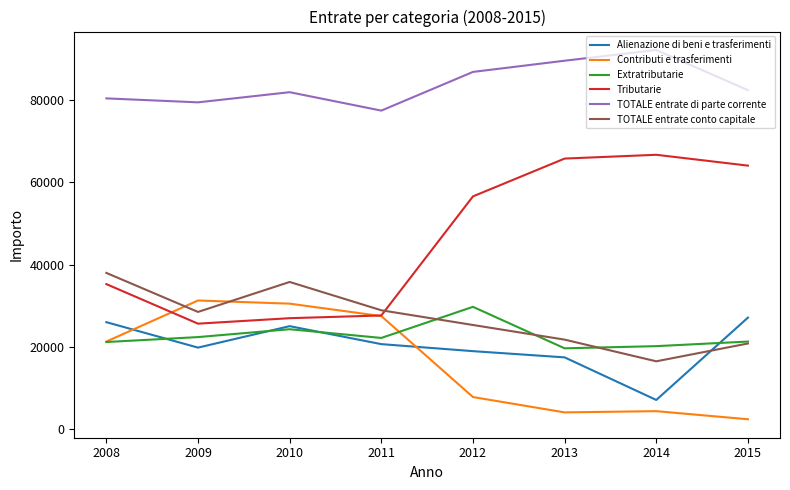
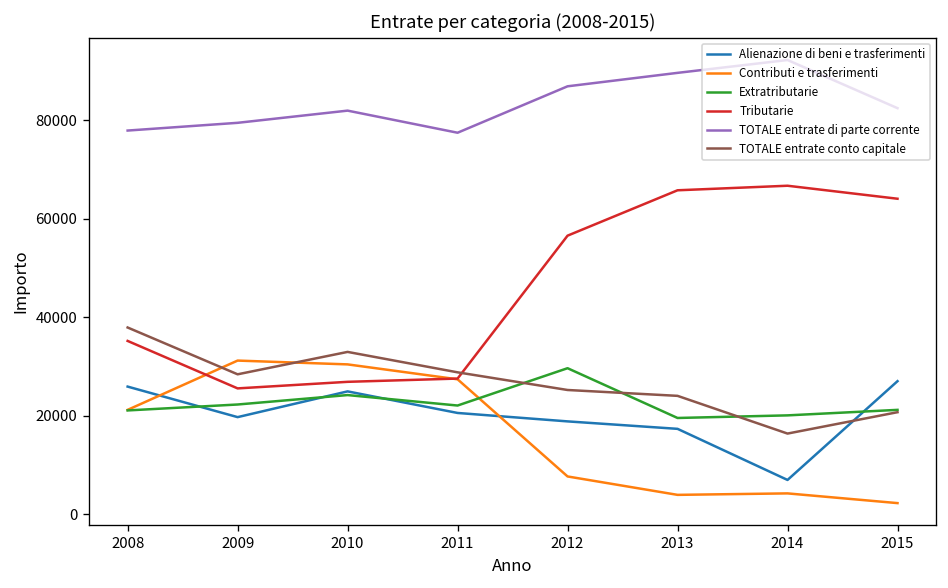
  {
    "Alienazione di beni e trasferimenti": {
      "2008": 26000,
      "2009": 20000,
      "2010": 25000,
      "2011": 21000,
      "2012": 19000,
      "2013": 17000,
      "2014": 7000,
      "2015": 27000
    },
    "Contributi e trasferimenti": {
      "2009": 31000,
      "2010": 30000,
      "2012": 8000,
      "2013": 4000,
      "2014": 4000,
      "2015": 2000
    },
    "Extratributarie": {
      "2009": 22000,
      "2010": 24000,
      "2011": 22000,
      "2012": 30000,
      "2013": 20000,
      "2014": 20000
    },
    "Tributarie": {
      "2008": 35000,
      "2009": 26000,
      "2010": 27000,
      "2012": 57000,
      "2013": 66000,
      "2014": 67000,
      "2015": 64000
    },
    "TOTALE entrate di parte corrente": {
-     "2008": 80000,
+     "2008": 78000,
      "2009": 80000,
      "2010": 82000,
      "2011": 78000,
      "2012": 87000,
      "2013": 90000
    },
    "TOTALE entrate conto capitale": {
      "2008": 38000,
      "2009": 28000,
-     "2010": 36000,
+     "2010": 33000,
      "2011": 29000,
      "2012": 25000,
-     "2013": 22000,
+     "2013": 24000,
      "2014": 16000
    }
  }
